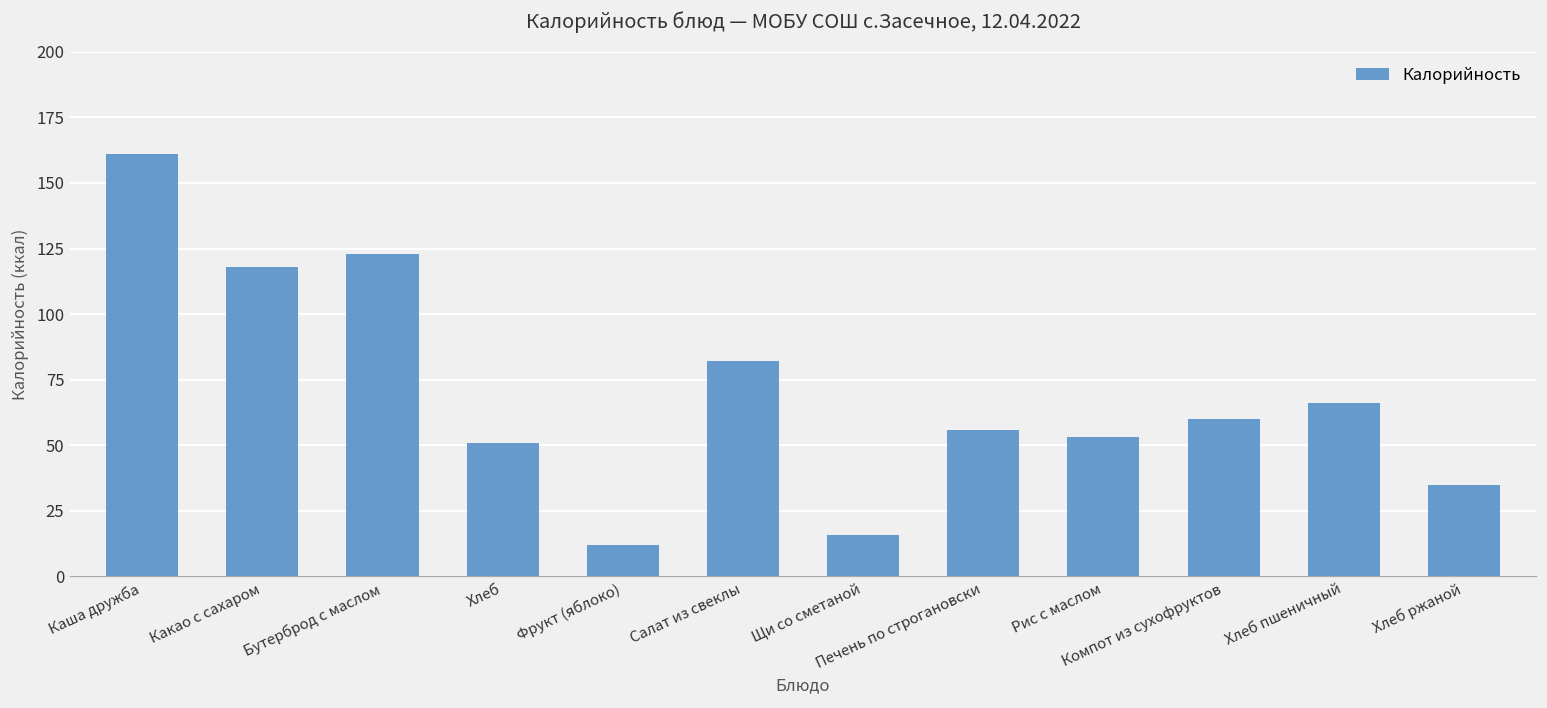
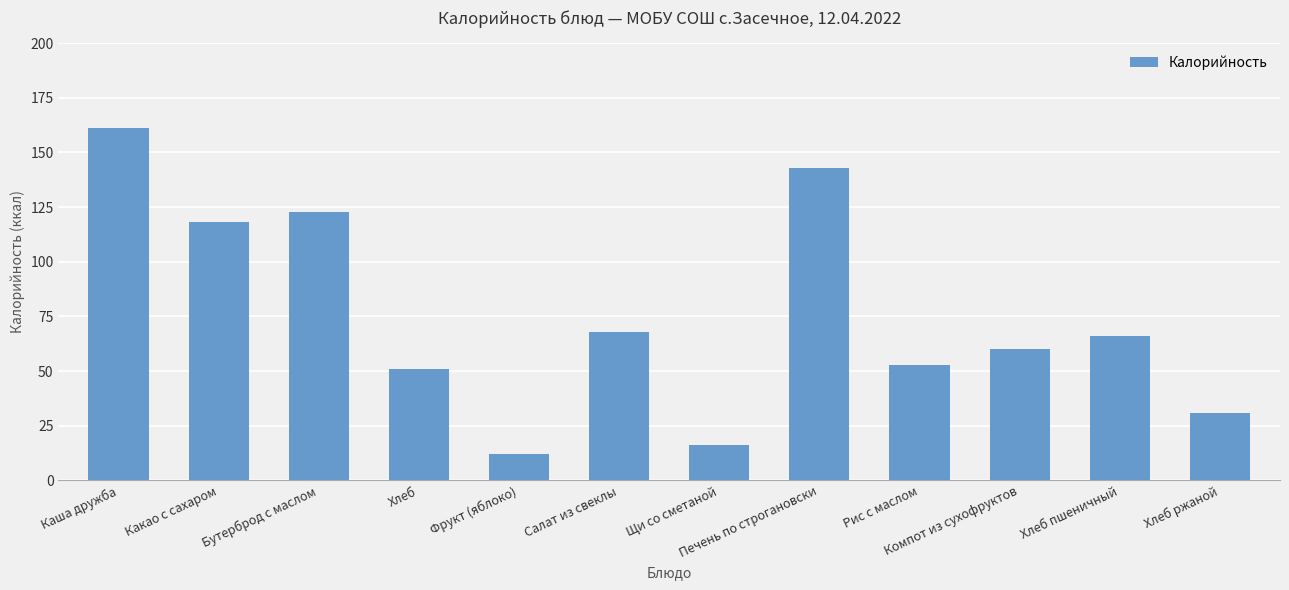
  {
    "Каша дружба": 161,
    "Какао с сахаром": 118,
    "Бутерброд с маслом": 123,
    "Хлеб": 51,
    "Фрукт (яблоко)": 12,
-   "Салат из свеклы": 82,
+   "Салат из свеклы": 68,
    "Щи со сметаной": 16,
-   "Печень по строгановски": 56,
+   "Печень по строгановски": 143,
    "Рис с маслом": 53,
    "Компот из сухофруктов": 60,
    "Хлеб пшеничный": 66,
-   "Хлеб ржаной": 35
+   "Хлеб ржаной": 31
  }
